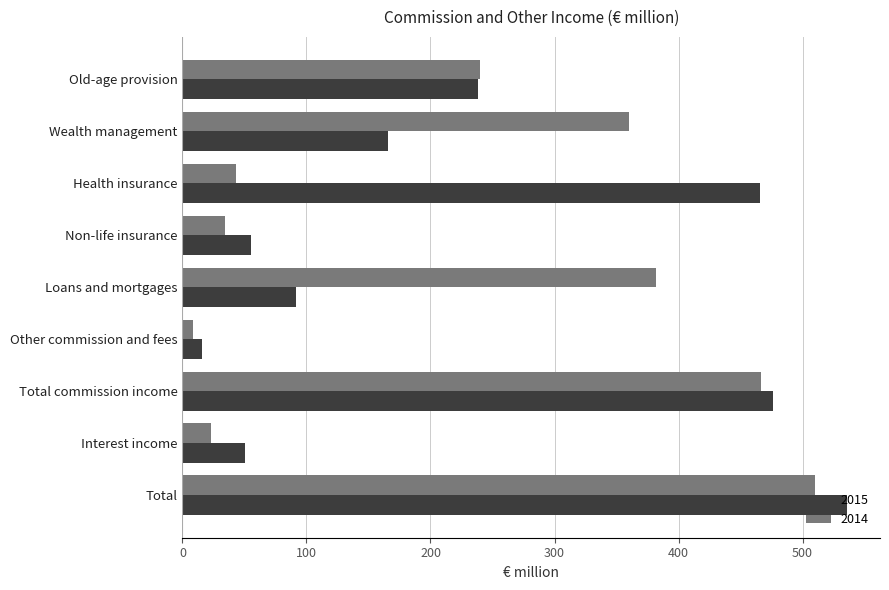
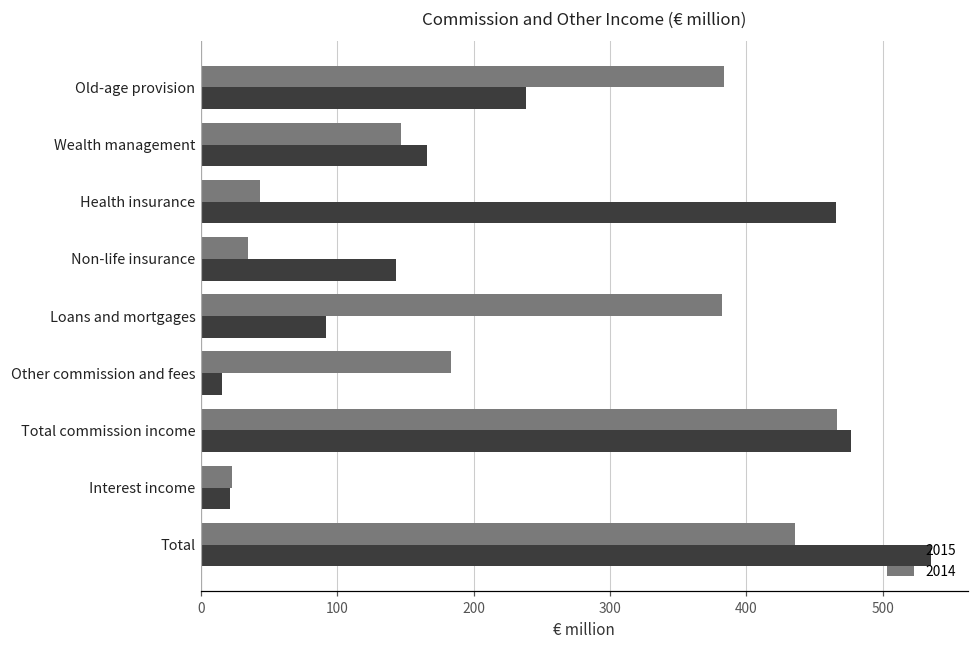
  {
    "2015": {
      "Old-age provision": 238,
      "Wealth management": 166,
      "Health insurance": 466,
-     "Non-life insurance": 55,
+     "Non-life insurance": 143,
      "Loans and mortgages": 92,
      "Other commission and fees": 16,
      "Total commission income": 477,
-     "Interest income": 51,
+     "Interest income": 21,
      "Total": 536
    },
    "2014": {
-     "Old-age provision": 240,
-     "Wealth management": 360,
+     "Old-age provision": 384,
+     "Wealth management": 147,
      "Health insurance": 44,
      "Non-life insurance": 35,
      "Loans and mortgages": 382,
-     "Other commission and fees": 8,
+     "Other commission and fees": 183,
      "Total commission income": 466,
      "Interest income": 23,
-     "Total": 510
+     "Total": 436
    }
  }
